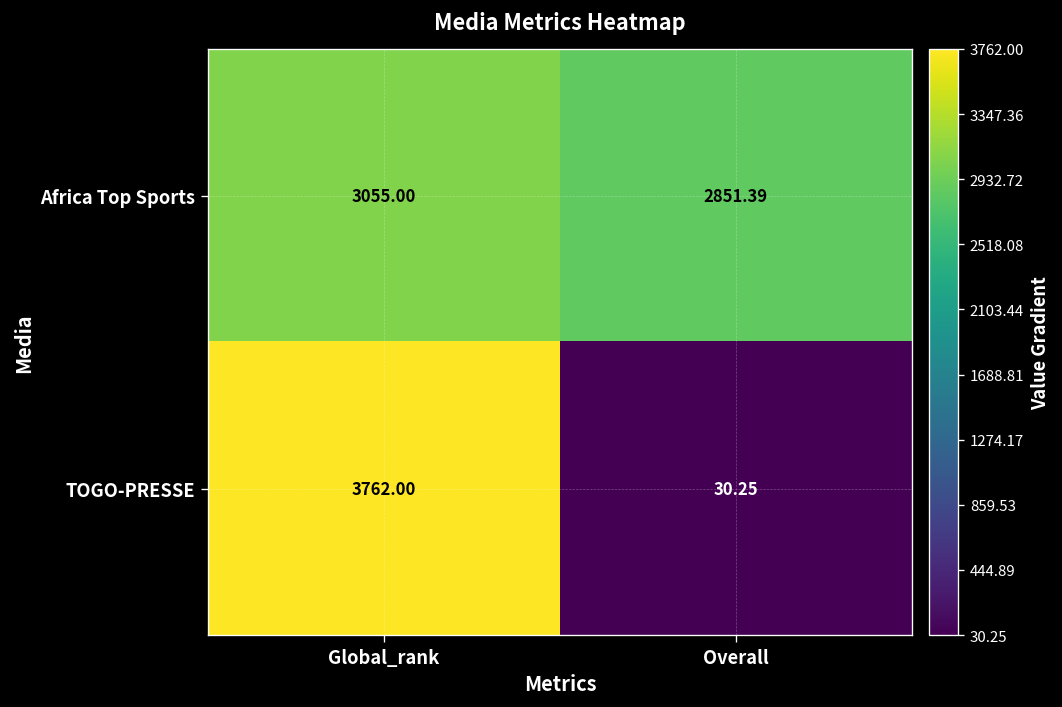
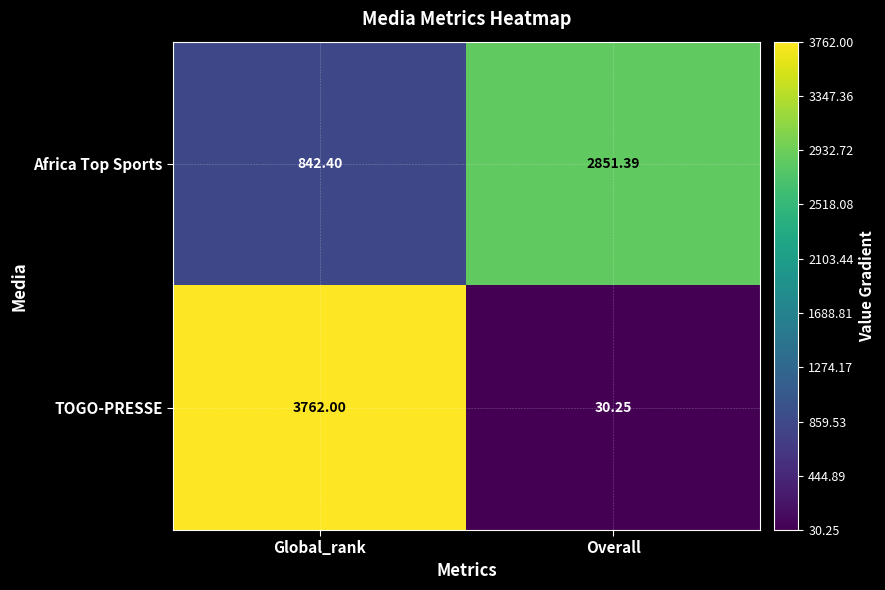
  {
    "Africa Top Sports": {
-     "Global_rank": 3055.00,
+     "Global_rank": 842.40,
      "Overall": 2851.39
    },
    "TOGO-PRESSE": {
      "Global_rank": 3762.00,
      "Overall": 30.25
    }
  }
